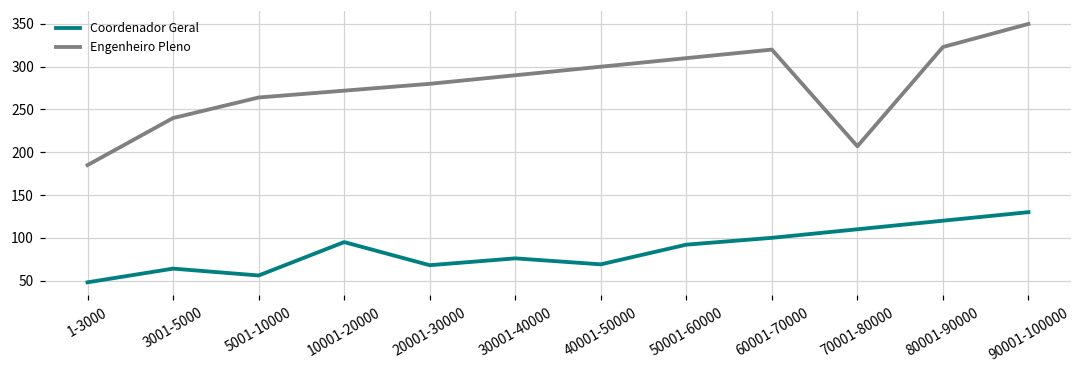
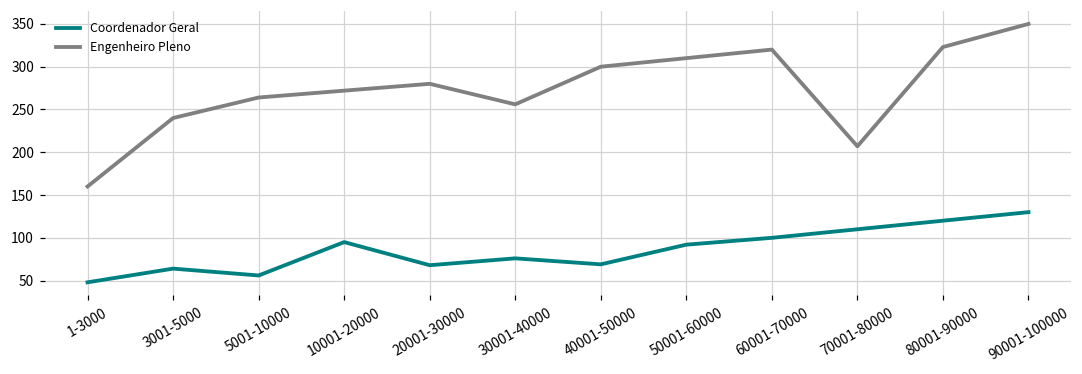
  {
    "Coordenador Geral": {
      "1-3000": 50,
      "3001-5000": 60,
      "5001-10000": 60,
      "10001-20000": 100,
      "20001-30000": 70,
      "30001-40000": 80,
      "40001-50000": 70,
      "50001-60000": 90,
      "60001-70000": 100,
      "70001-80000": 110,
      "80001-90000": 120,
      "90001-100000": 130
    },
    "Engenheiro Pleno": {
-     "1-3000": 190,
+     "1-3000": 160,
      "3001-5000": 240,
      "5001-10000": 260,
      "10001-20000": 270,
      "20001-30000": 280,
-     "30001-40000": 290,
+     "30001-40000": 260,
      "40001-50000": 300,
      "50001-60000": 310,
      "60001-70000": 320,
      "70001-80000": 210,
      "80001-90000": 320,
      "90001-100000": 350
    }
  }
